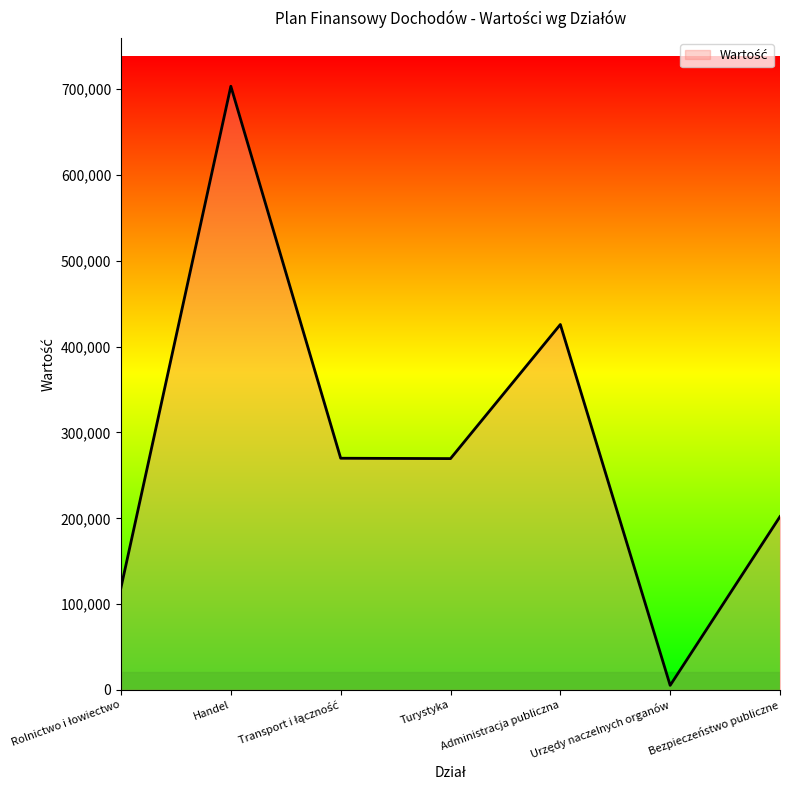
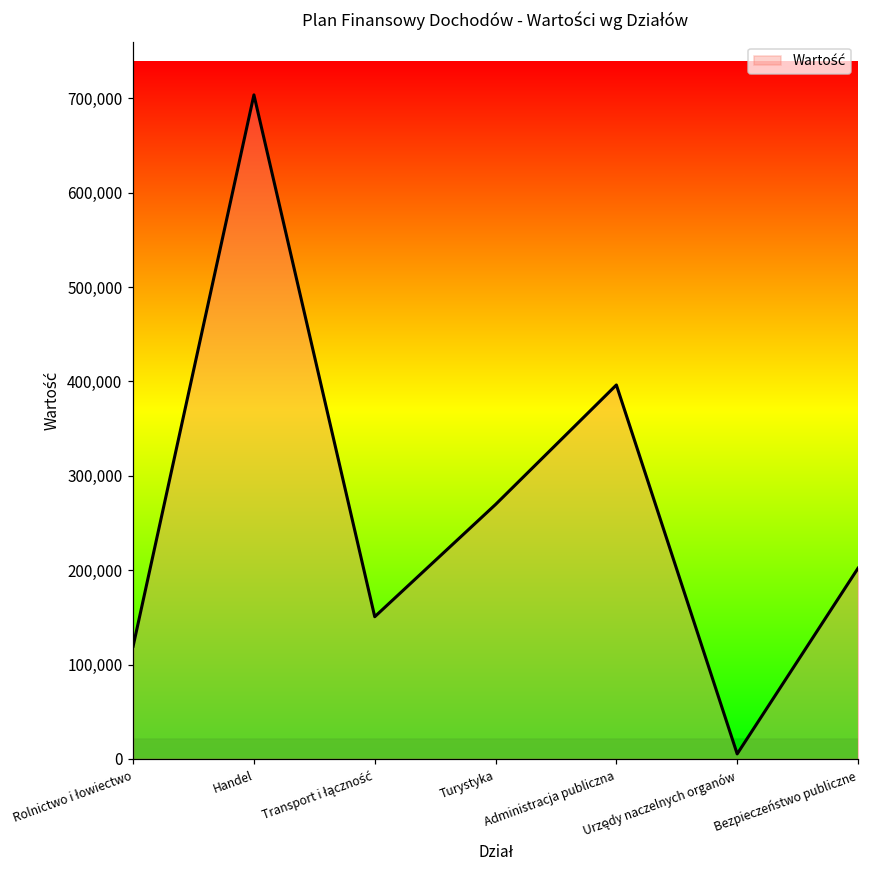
  {
    "Rolnictwo i łowiectwo": "120,000",
    "Handel": "700,000",
-   "Transport i łączność": "270,000",
+   "Transport i łączność": "150,000",
    "Turystyka": "270,000",
-   "Administracja publiczna": "430,000",
+   "Administracja publiczna": "400,000",
    "Bezpieczeństwo publiczne": "200,000"
  }
